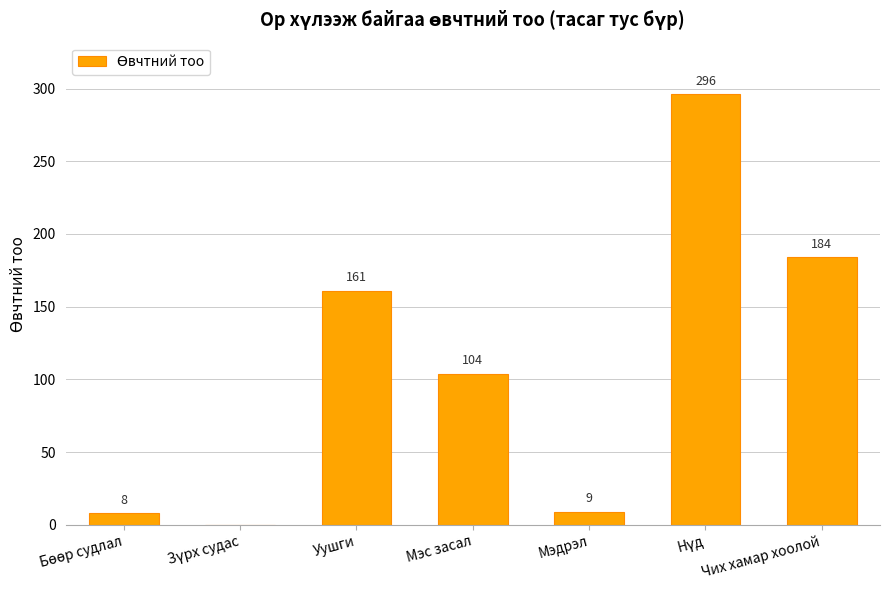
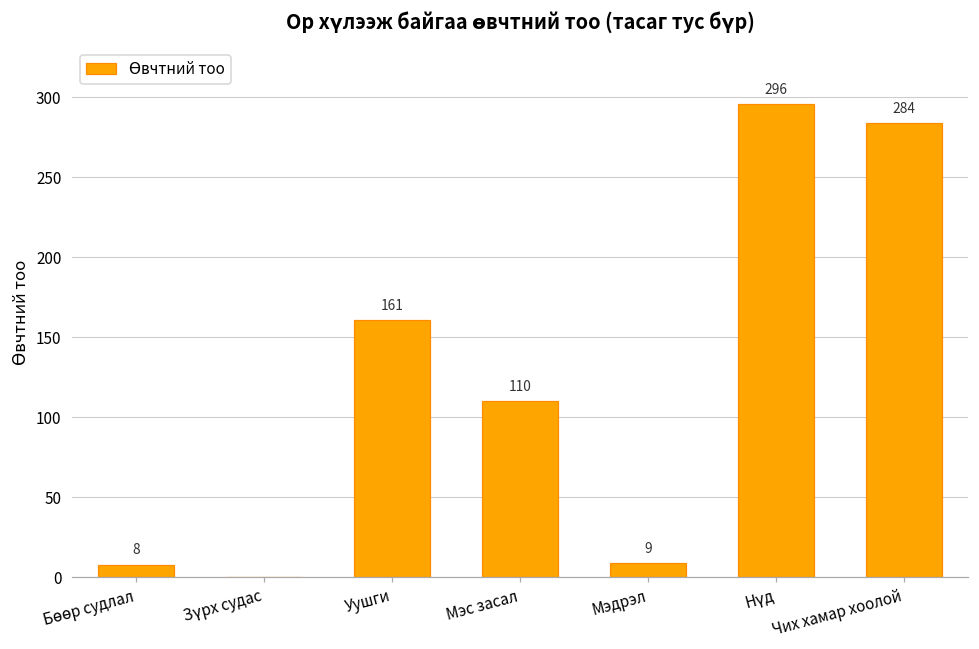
  {
    "Бөөр судлал": 8,
    "Уушги": 161,
-   "Мэс засал": 104,
+   "Мэс засал": 110,
    "Мэдрэл": 9,
    "Нүд": 296,
-   "Чих хамар хоолой": 184
+   "Чих хамар хоолой": 284
  }
